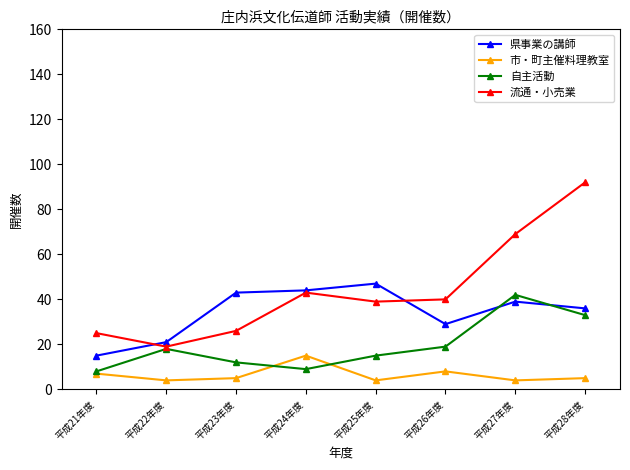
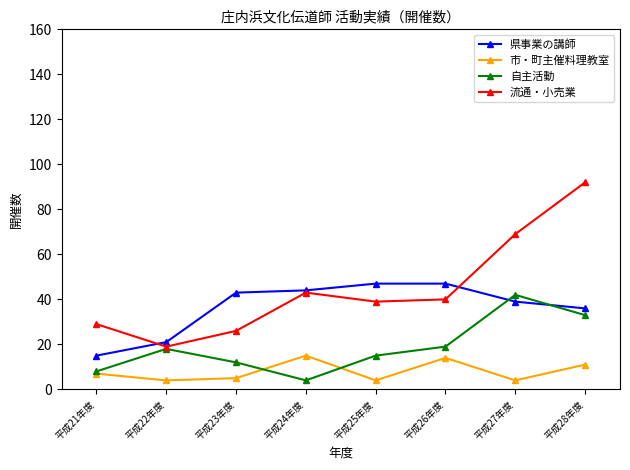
  {
    "県事業の講師": {
      "平成21年度": 15,
      "平成22年度": 21,
      "平成23年度": 43,
      "平成25年度": 47,
-     "平成26年度": 29,
+     "平成26年度": 47,
      "平成27年度": 39,
      "平成28年度": 36
    },
    "市・町主催料理教室": {
      "平成22年度": 4,
      "平成23年度": 5,
      "平成24年度": 15,
      "平成25年度": 4,
-     "平成26年度": 8,
+     "平成26年度": 14,
      "平成27年度": 4,
-     "平成28年度": 5
+     "平成28年度": 11
    },
    "自主活動": {
      "平成23年度": 12,
-     "平成24年度": 9,
+     "平成24年度": 4,
      "平成25年度": 15,
      "平成26年度": 19,
      "平成27年度": 42,
      "平成28年度": 33
    },
    "流通・小売業": {
-     "平成21年度": 25,
+     "平成21年度": 29,
      "平成23年度": 26,
      "平成25年度": 39,
      "平成26年度": 40,
      "平成27年度": 69,
      "平成28年度": 92
    }
  }
